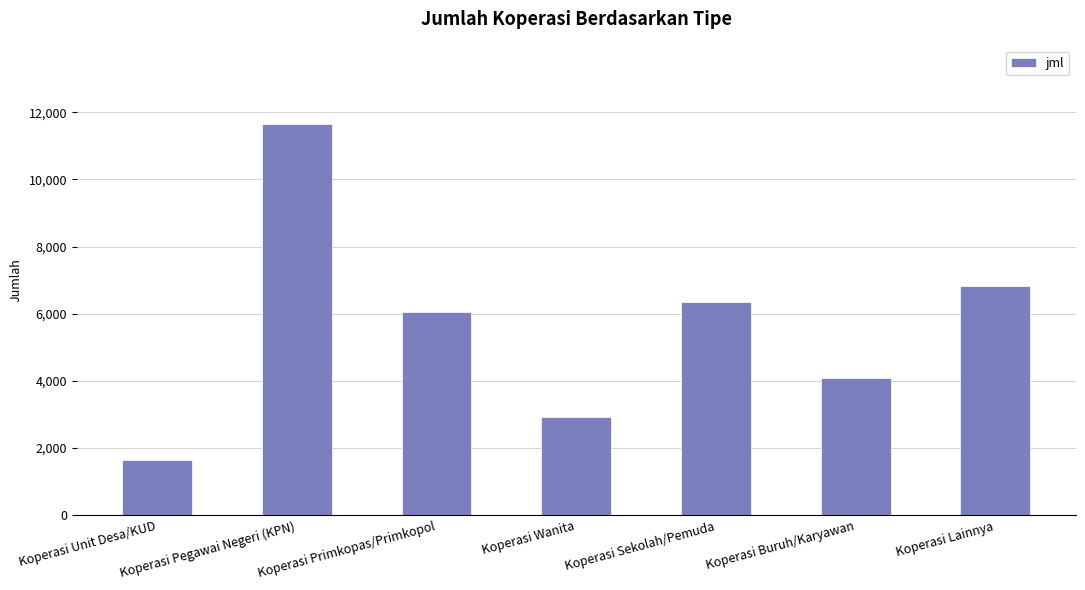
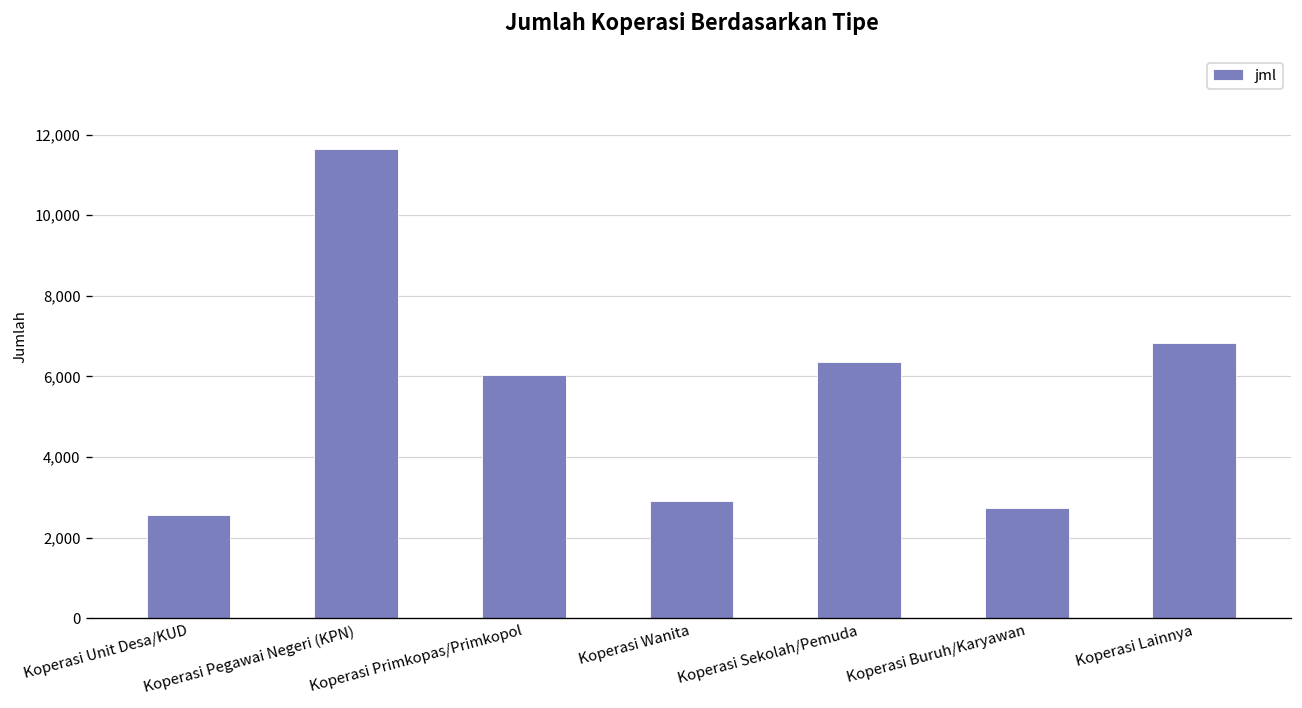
  {
-   "Koperasi Unit Desa/KUD": "1,600",
+   "Koperasi Unit Desa/KUD": "2,600",
    "Koperasi Pegawai Negeri (KPN)": "11,600",
    "Koperasi Primkopas/Primkopol": "6,000",
    "Koperasi Wanita": "2,900",
    "Koperasi Sekolah/Pemuda": "6,400",
-   "Koperasi Buruh/Karyawan": "4,100",
+   "Koperasi Buruh/Karyawan": "2,700",
    "Koperasi Lainnya": "6,800"
  }
